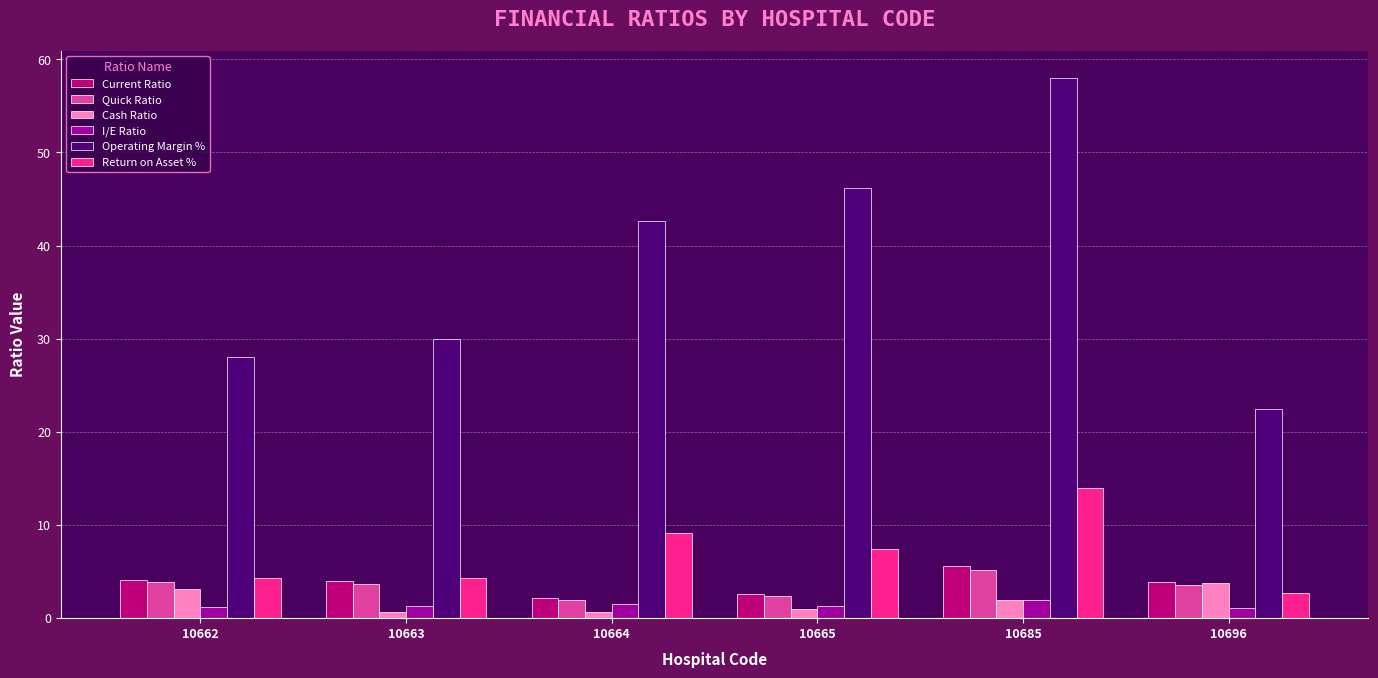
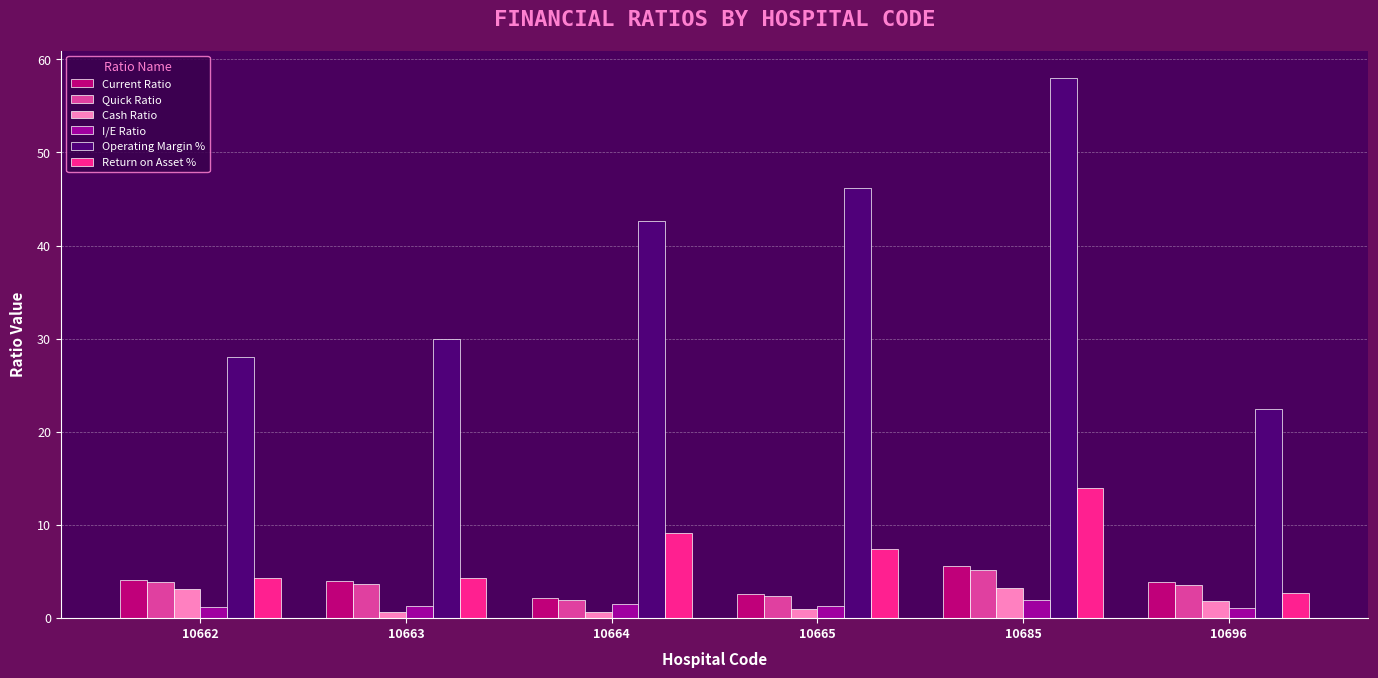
  {
    "Cash Ratio": {
      "10662": 3,
      "10663": 1,
      "10664": 1,
      "10665": 1,
-     "10685": 2,
-     "10696": 4
+     "10685": 3,
+     "10696": 2
    },
    "Operating Margin %": {
      "10662": 28,
      "10663": 30,
      "10664": 43,
      "10665": 46,
      "10685": 58,
      "10696": 23
    }
  }
